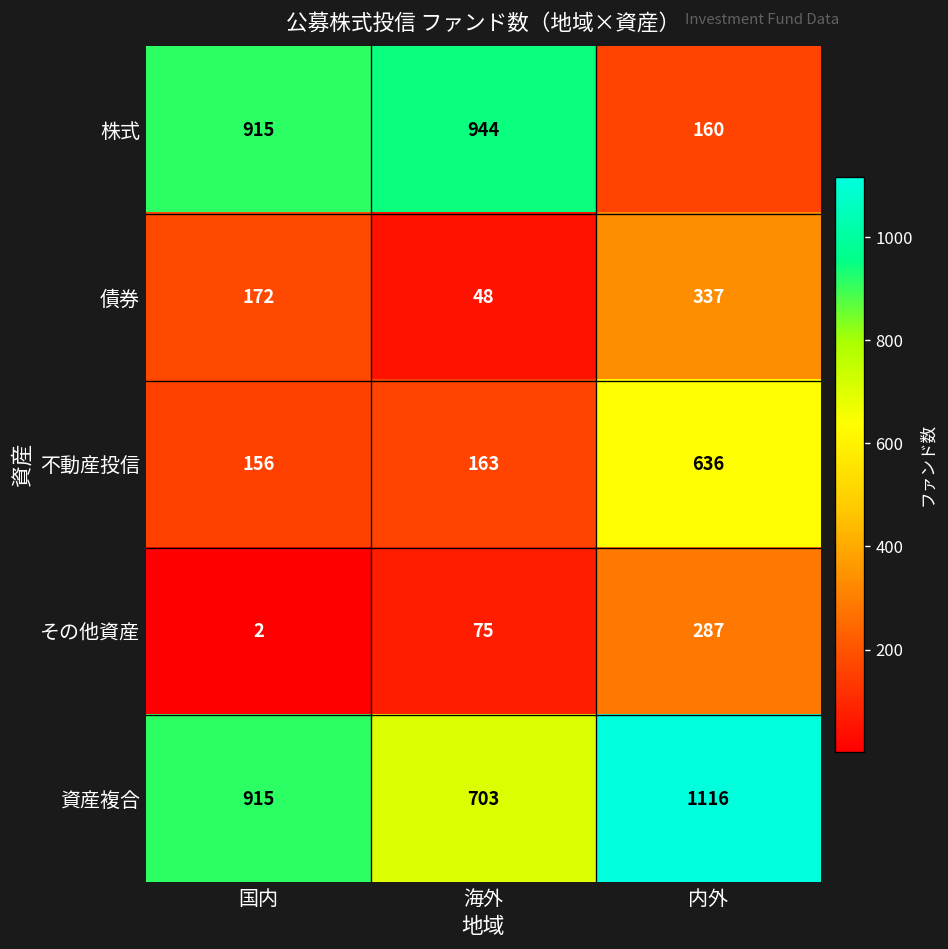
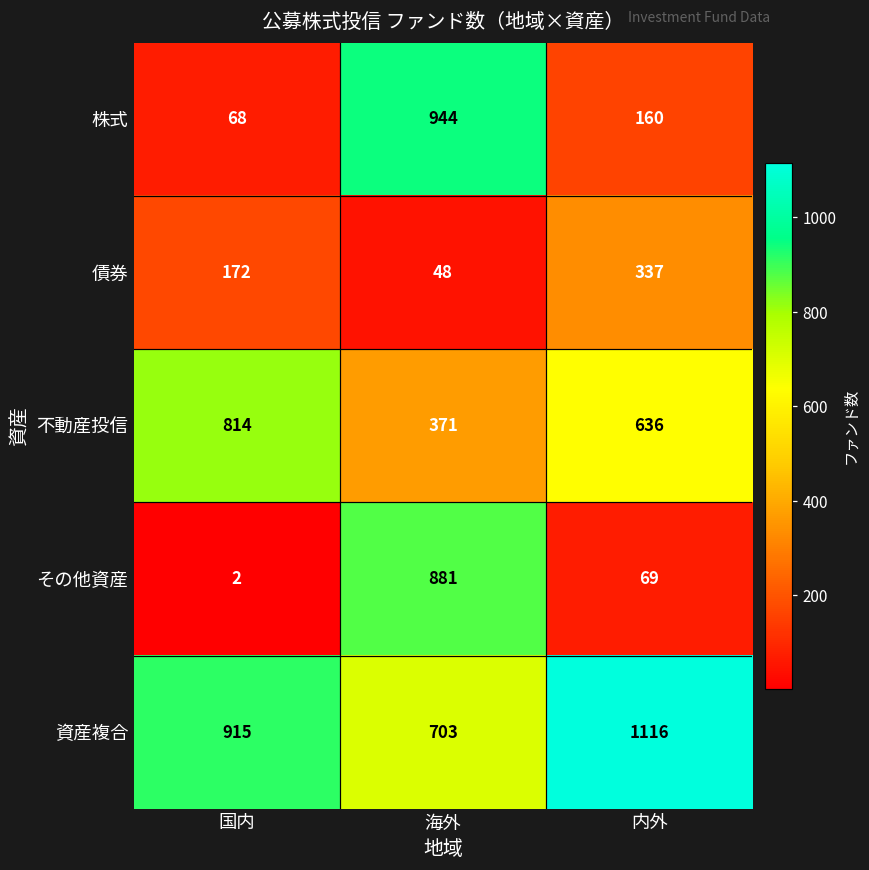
  {
    "株式": {
-     "国内": 915,
+     "国内": 68,
      "海外": 944,
      "内外": 160
    },
    "債券": {
      "国内": 172,
      "海外": 48,
      "内外": 337
    },
    "不動産投信": {
-     "国内": 156,
-     "海外": 163,
+     "国内": 814,
+     "海外": 371,
      "内外": 636
    },
    "その他資産": {
      "国内": 2,
-     "海外": 75,
-     "内外": 287
+     "海外": 881,
+     "内外": 69
    },
    "資産複合": {
      "国内": 915,
      "海外": 703,
      "内外": 1116
    }
  }
